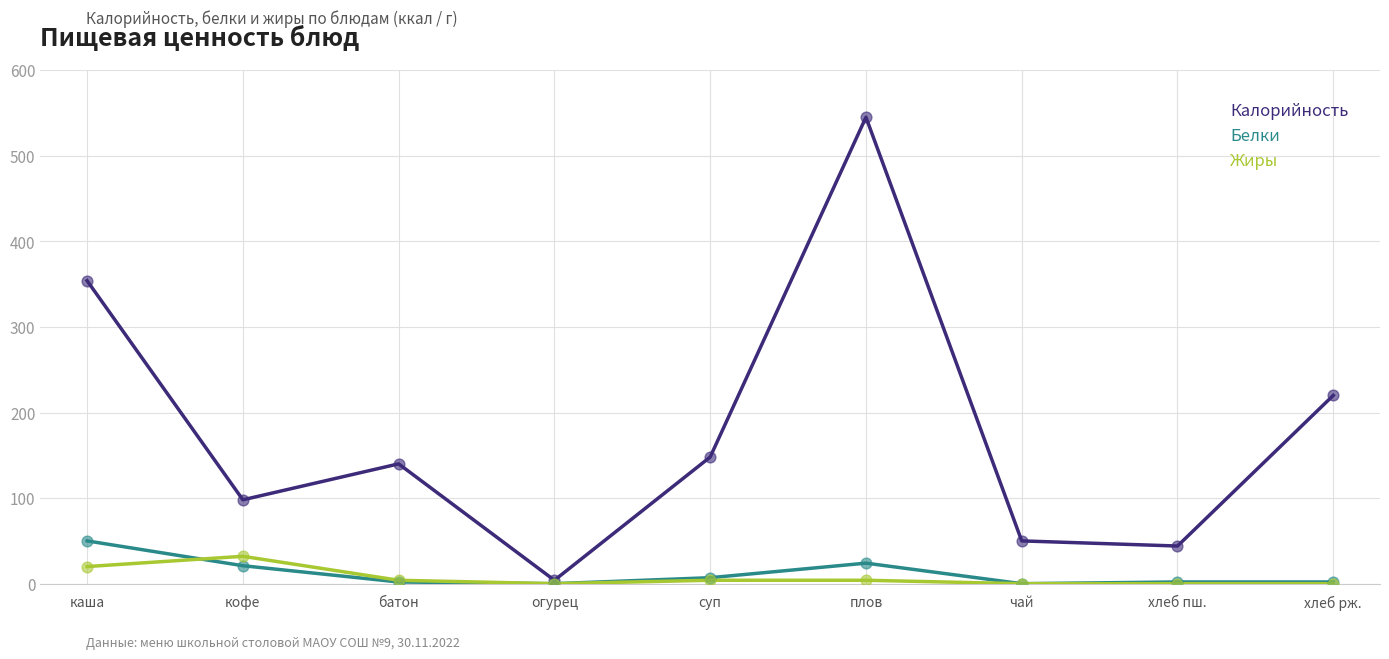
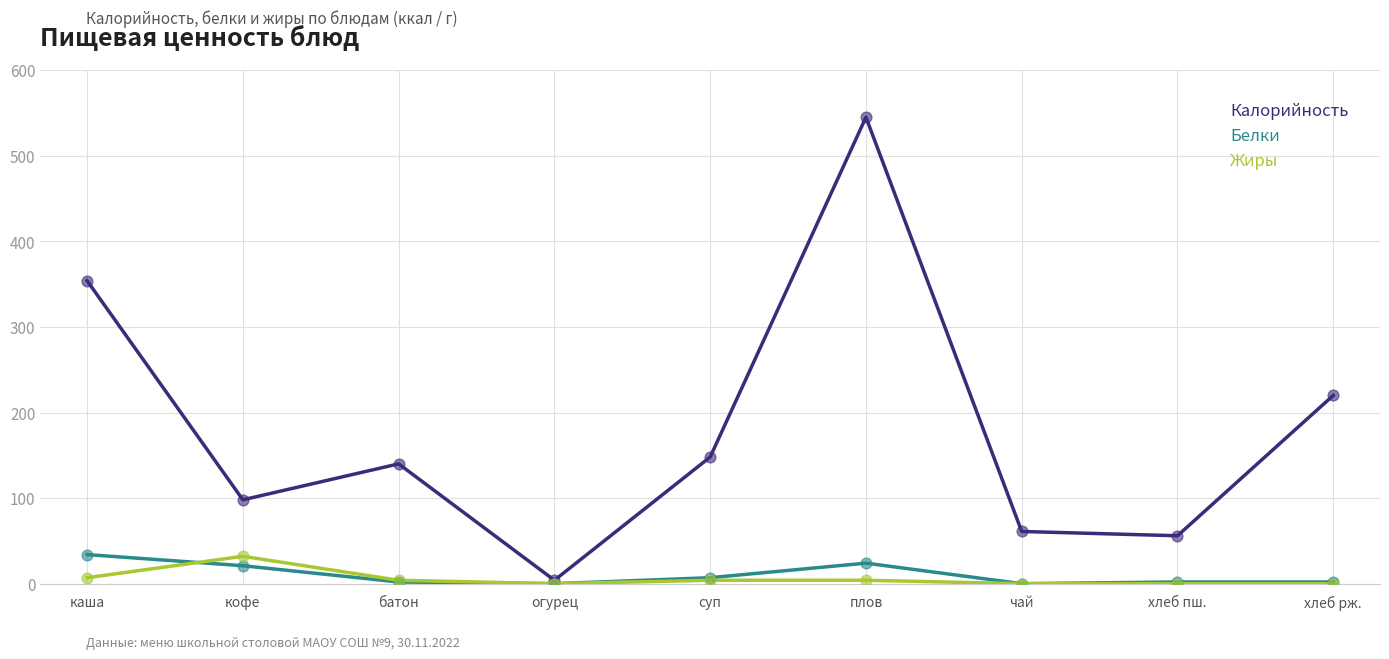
  {
    "Калорийность": {
      "каша": 350,
      "кофе": 100,
      "батон": 140,
      "огурец": 0,
      "суп": 150,
      "плов": 550,
-     "чай": 50,
-     "хлеб пш.": 40,
+     "чай": 60,
+     "хлеб пш.": 60,
      "хлеб рж.": 220
    },
    "Белки": {
-     "каша": 50,
+     "каша": 30,
      "кофе": 20,
      "суп": 10,
      "плов": 20
    },
    "Жиры": {
-     "каша": 20,
+     "каша": 10,
      "кофе": 30,
      "суп": 0,
      "плов": 0
    }
  }
